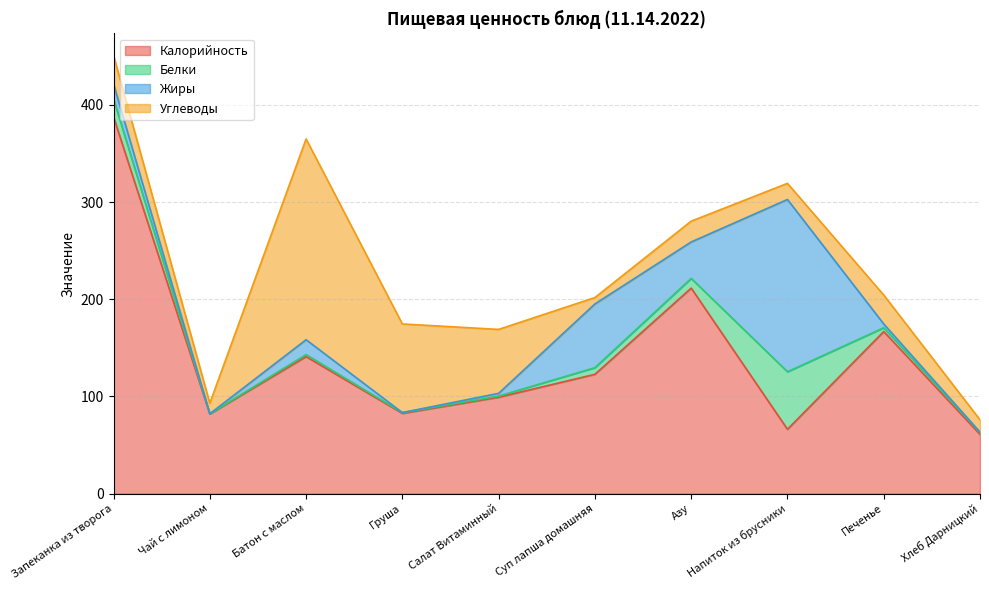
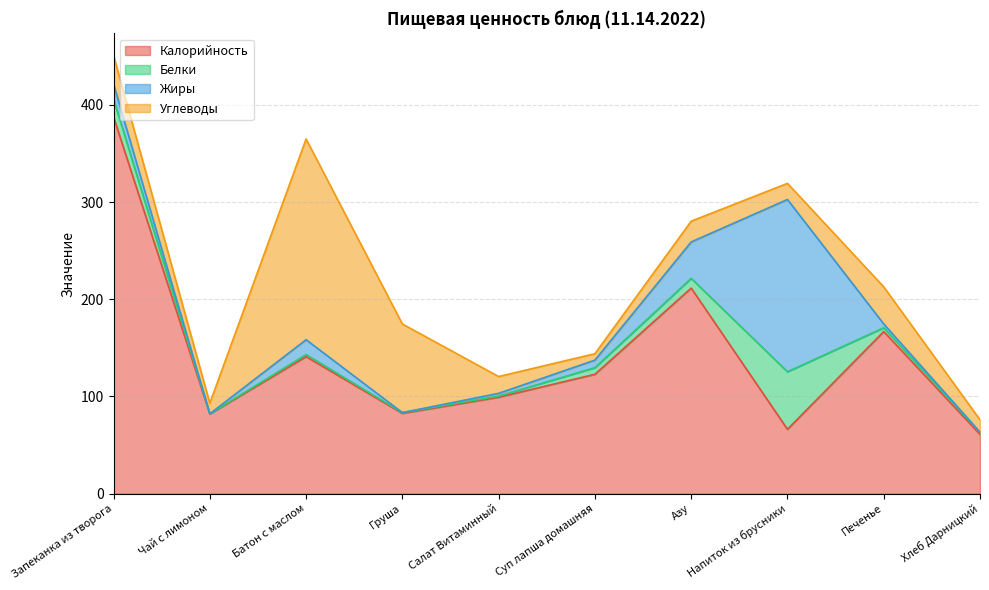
  {
    "Калорийность": {
      "Запеканка из творога": 390,
      "Суп лапша домашняя": 120,
      "Азу": 210,
      "Напиток из брусники": 70,
      "Печенье": 170
    },
    "Белки": {
      "Запеканка из творога": 20,
      "Суп лапша домашняя": 10,
      "Азу": 10,
      "Напиток из брусники": 60,
      "Печенье": 0
    },
    "Жиры": {
      "Запеканка из творога": 20,
      "Батон с маслом": 20,
      "Салат Витаминный": 0,
-     "Суп лапша домашняя": 70,
+     "Суп лапша домашняя": 10,
      "Азу": 40,
      "Напиток из брусники": 180,
      "Печенье": 0
    },
    "Углеводы": {
      "Запеканка из творога": 30,
      "Чай с лимоном": 10,
      "Батон с маслом": 210,
      "Груша": 90,
-     "Салат Витаминный": 70,
+     "Салат Витаминный": 20,
      "Суп лапша домашняя": 10,
      "Азу": 20,
      "Напиток из брусники": 20,
-     "Печенье": 30,
+     "Печенье": 40,
      "Хлеб Дарницкий": 10
    }
  }
